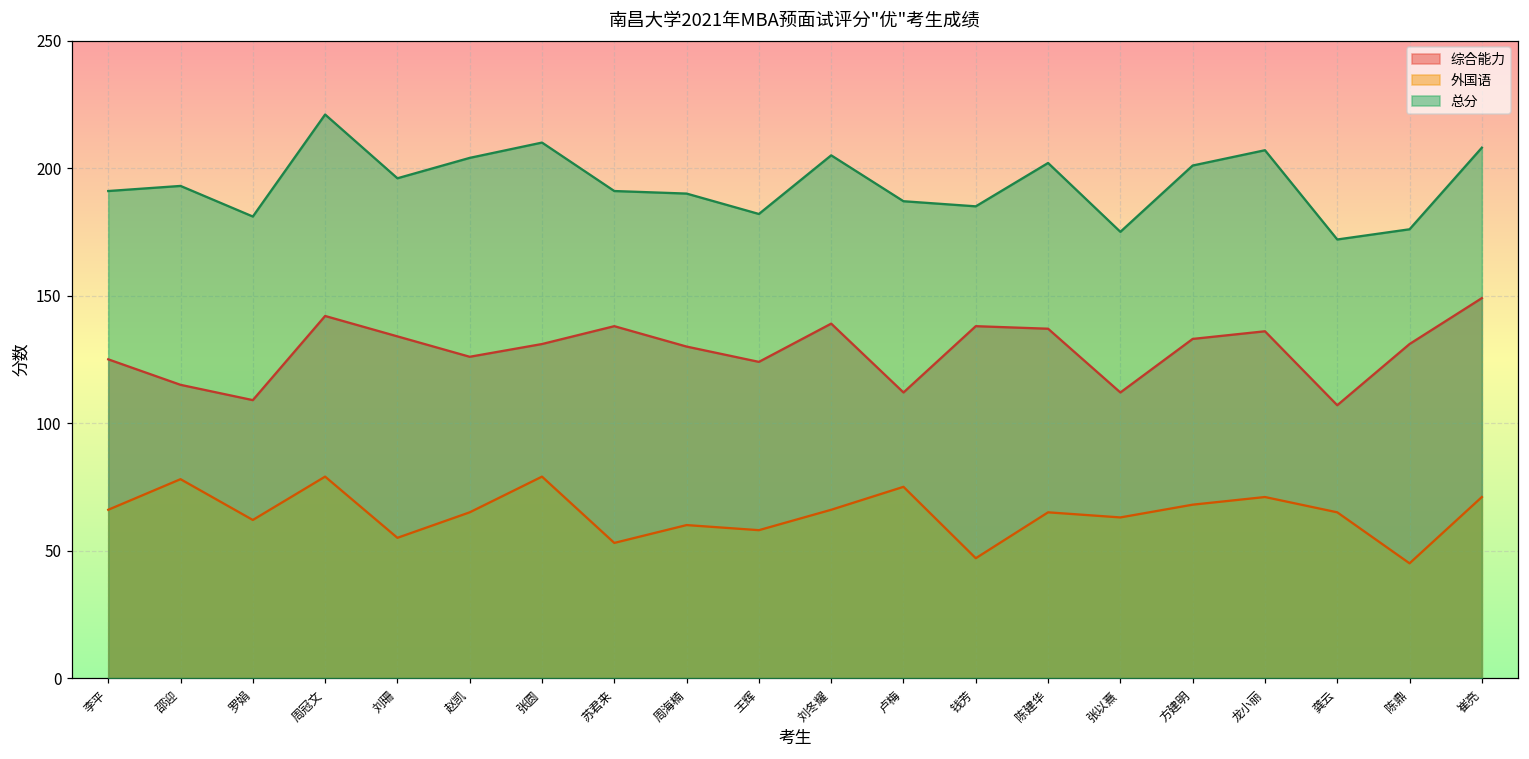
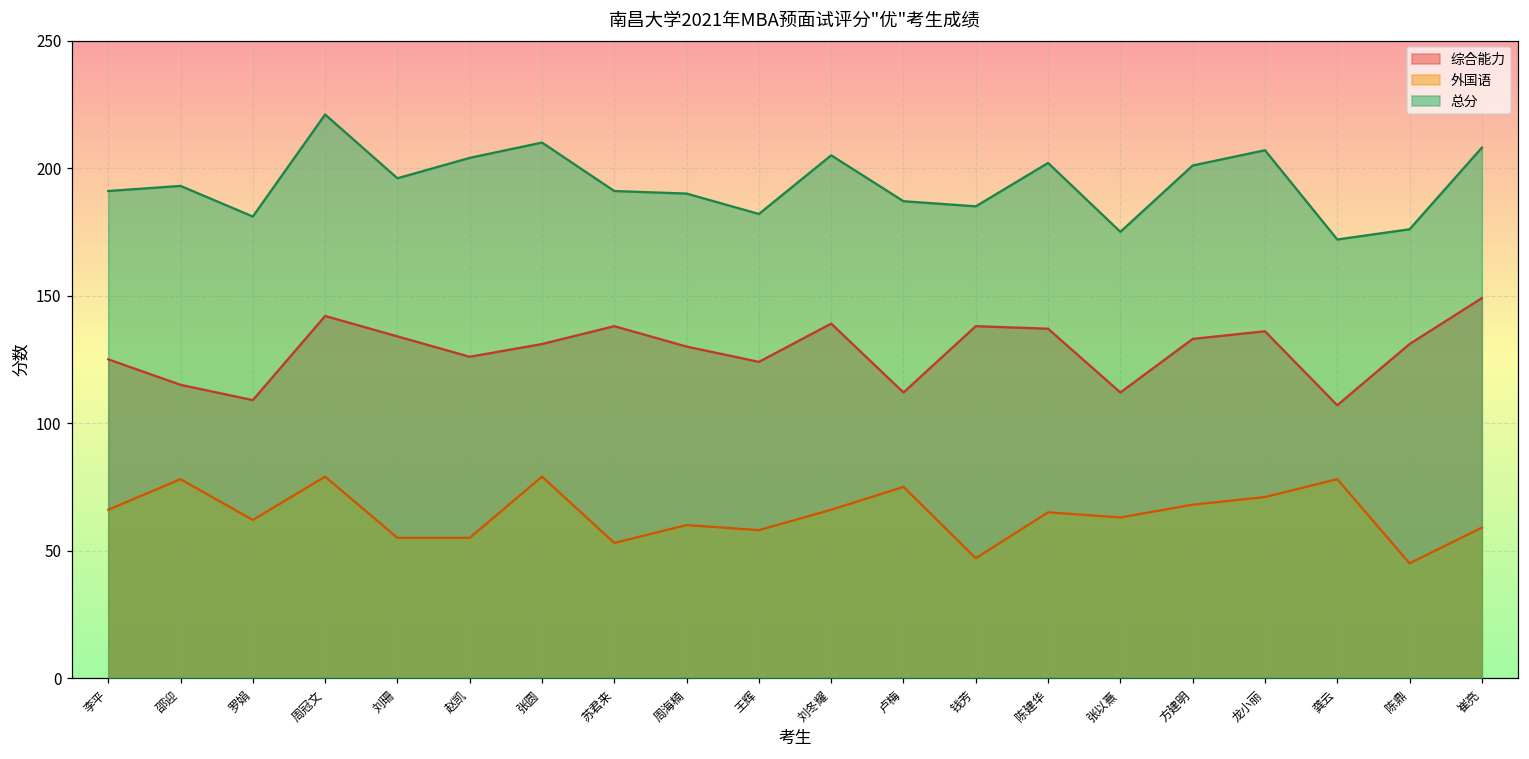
  {
    "综合能力": {
      "李平": 125,
      "邵迎": 115,
      "罗娟": 109,
      "周冠文": 142,
      "刘珊": 134,
      "赵凯": 126,
      "张圆": 131,
      "苏君来": 138,
      "周海楠": 130,
      "王辉": 124,
      "刘冬耀": 139,
      "卢梅": 112,
      "钱芳": 138,
      "陈建华": 137,
      "张以熹": 112,
      "方建明": 133,
      "龙小丽": 136,
      "龚云": 107,
      "陈鼎": 131,
      "崔亮": 149
    },
    "外国语": {
      "李平": 66,
      "邵迎": 78,
      "罗娟": 62,
      "周冠文": 79,
      "刘珊": 55,
-     "赵凯": 65,
+     "赵凯": 55,
      "张圆": 79,
      "苏君来": 53,
      "周海楠": 60,
      "王辉": 58,
      "刘冬耀": 66,
      "卢梅": 75,
      "钱芳": 47,
      "陈建华": 65,
      "张以熹": 63,
      "方建明": 68,
      "龙小丽": 71,
-     "龚云": 65,
+     "龚云": 78,
      "陈鼎": 45,
-     "崔亮": 71
+     "崔亮": 59
    },
    "总分": {
      "李平": 191,
      "邵迎": 193,
      "罗娟": 181,
      "周冠文": 221,
      "刘珊": 196,
      "赵凯": 204,
      "张圆": 210,
      "苏君来": 191,
      "周海楠": 190,
      "王辉": 182,
      "刘冬耀": 205,
      "卢梅": 187,
      "钱芳": 185,
      "陈建华": 202,
      "张以熹": 175,
      "方建明": 201,
      "龙小丽": 207,
      "龚云": 172,
      "陈鼎": 176,
      "崔亮": 208
    }
  }
